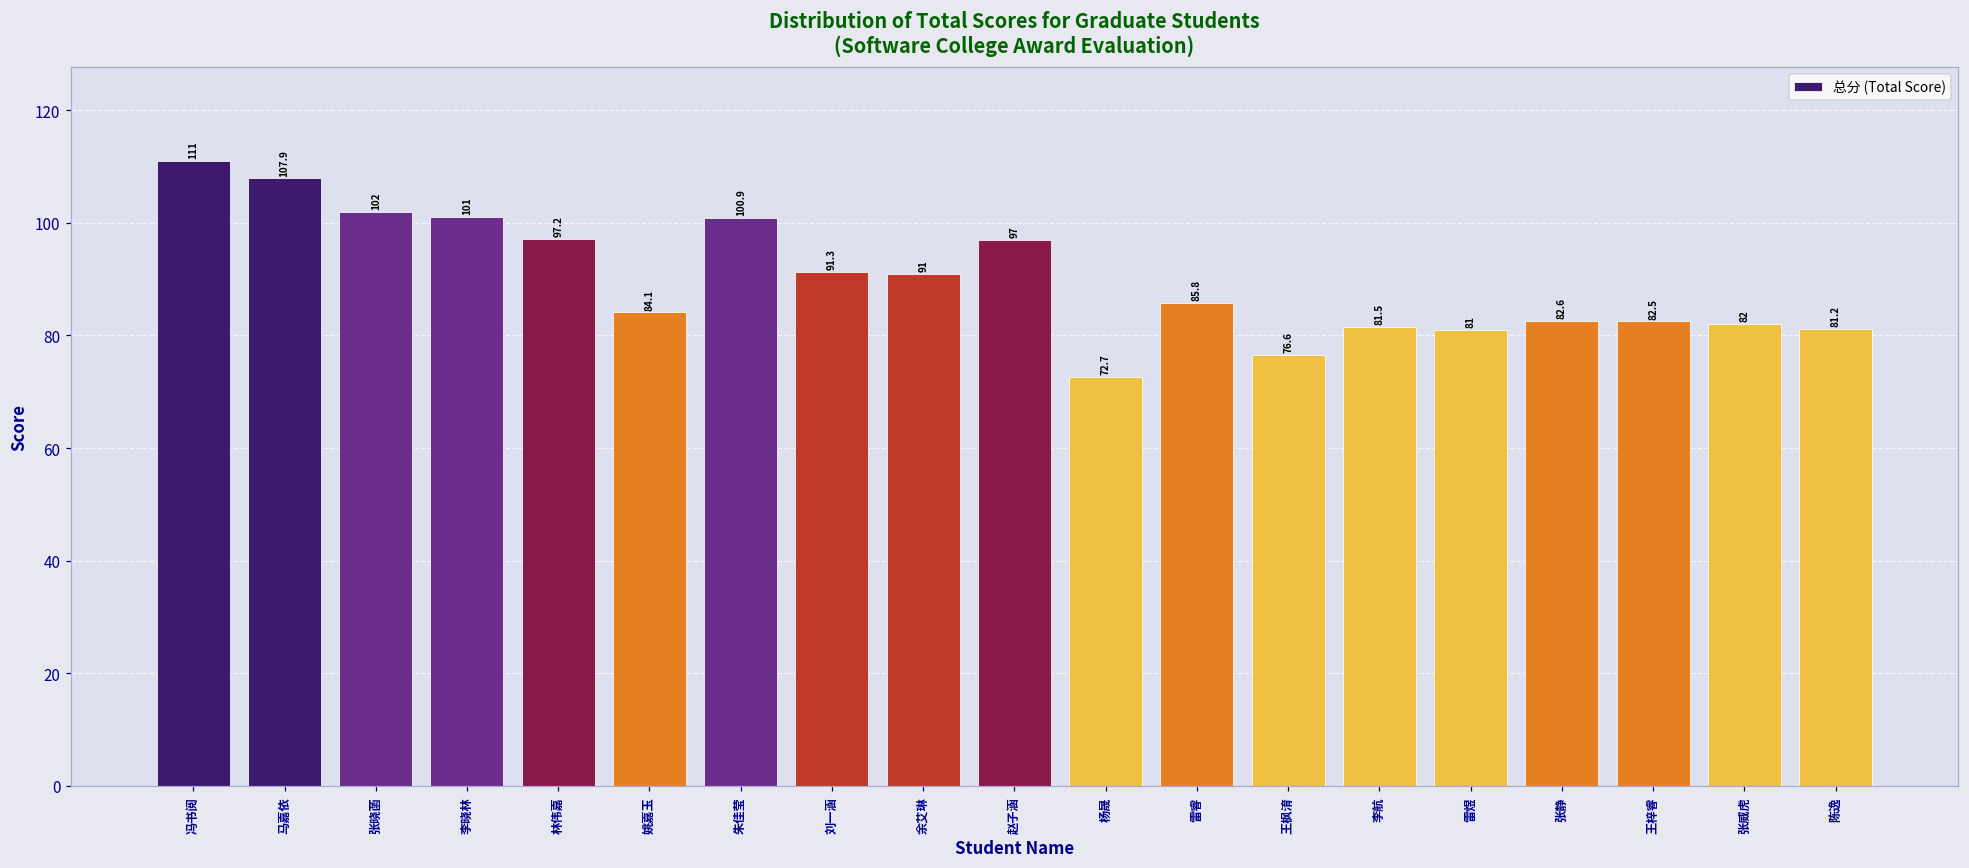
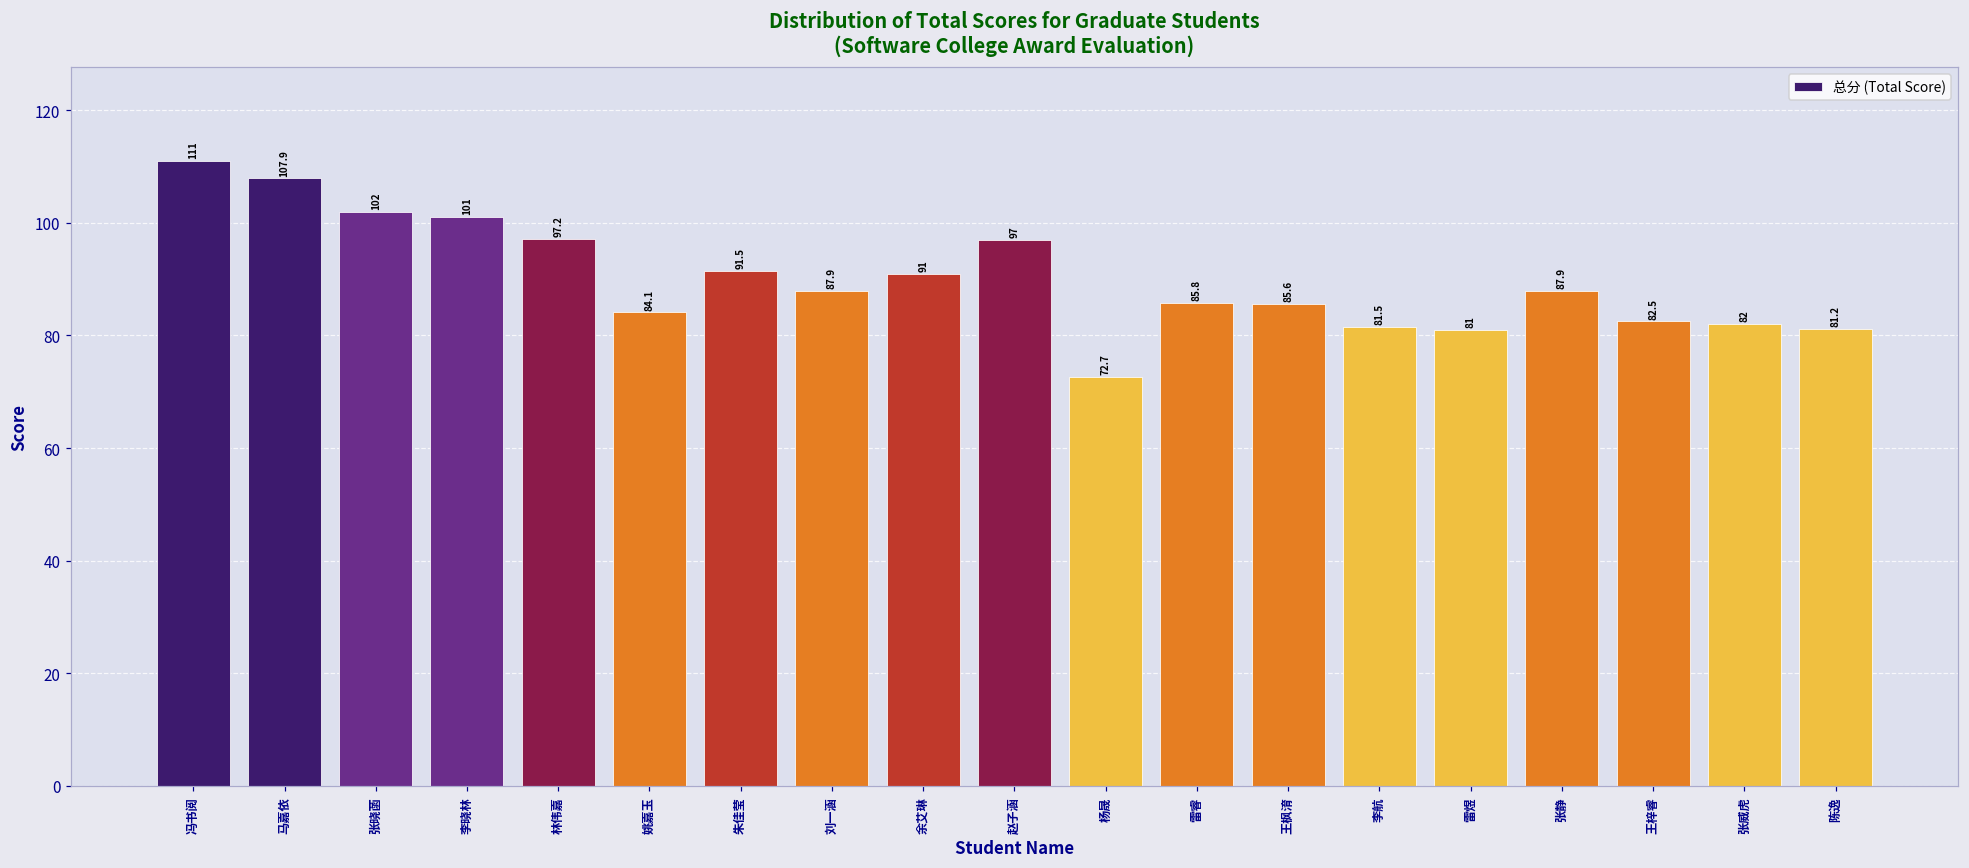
  {
    "冯书阅": 111,
    "马嘉依": 107.9,
    "张晓菡": 102,
    "李晓林": 101,
    "林伟嘉": 97.2,
    "姚嘉玉": 84.1,
-   "朱佳莹": 100.9,
-   "刘一涵": 91.3,
+   "朱佳莹": 91.5,
+   "刘一涵": 87.9,
    "余艾琳": 91,
    "赵子涵": 97,
    "杨晟": 72.7,
    "雷睿": 85.8,
-   "王枫淯": 76.6,
+   "王枫淯": 85.6,
    "李航": 81.5,
    "雷煜": 81,
-   "张静": 82.6,
+   "张静": 87.9,
    "王梓睿": 82.5,
    "张威虎": 82,
    "陈逸": 81.2
  }
